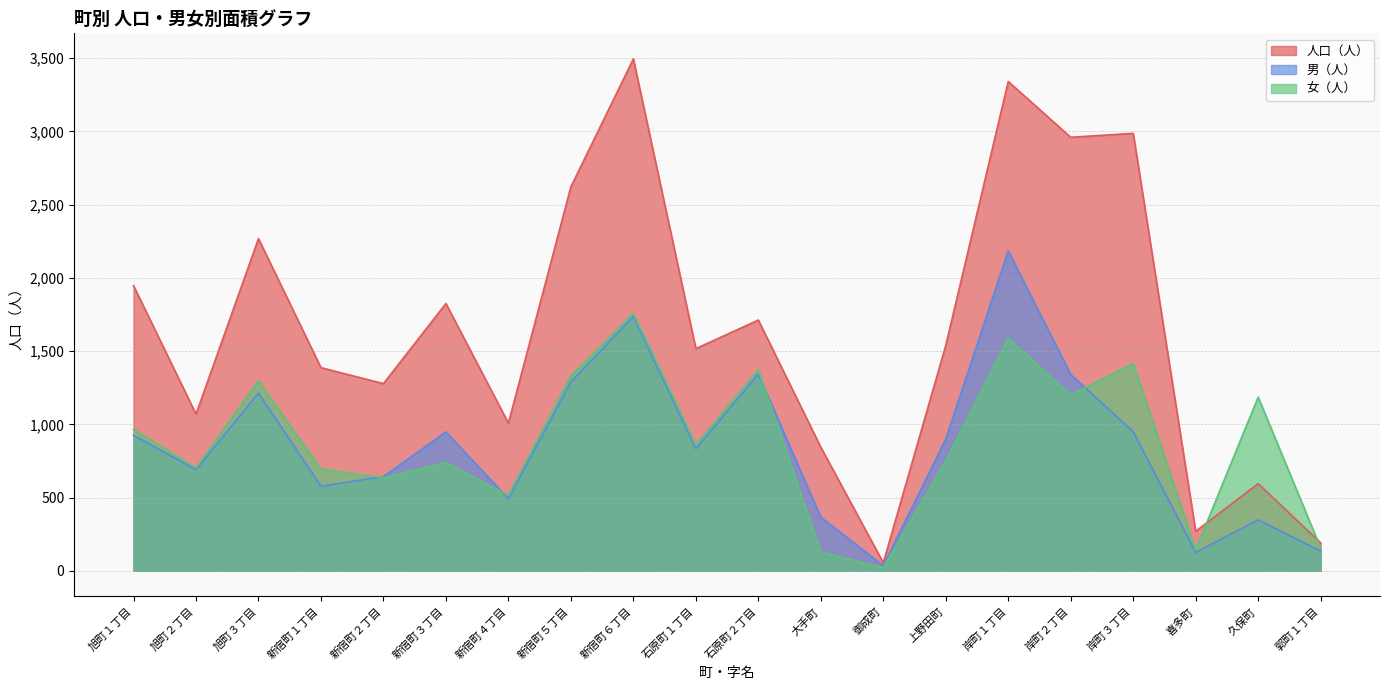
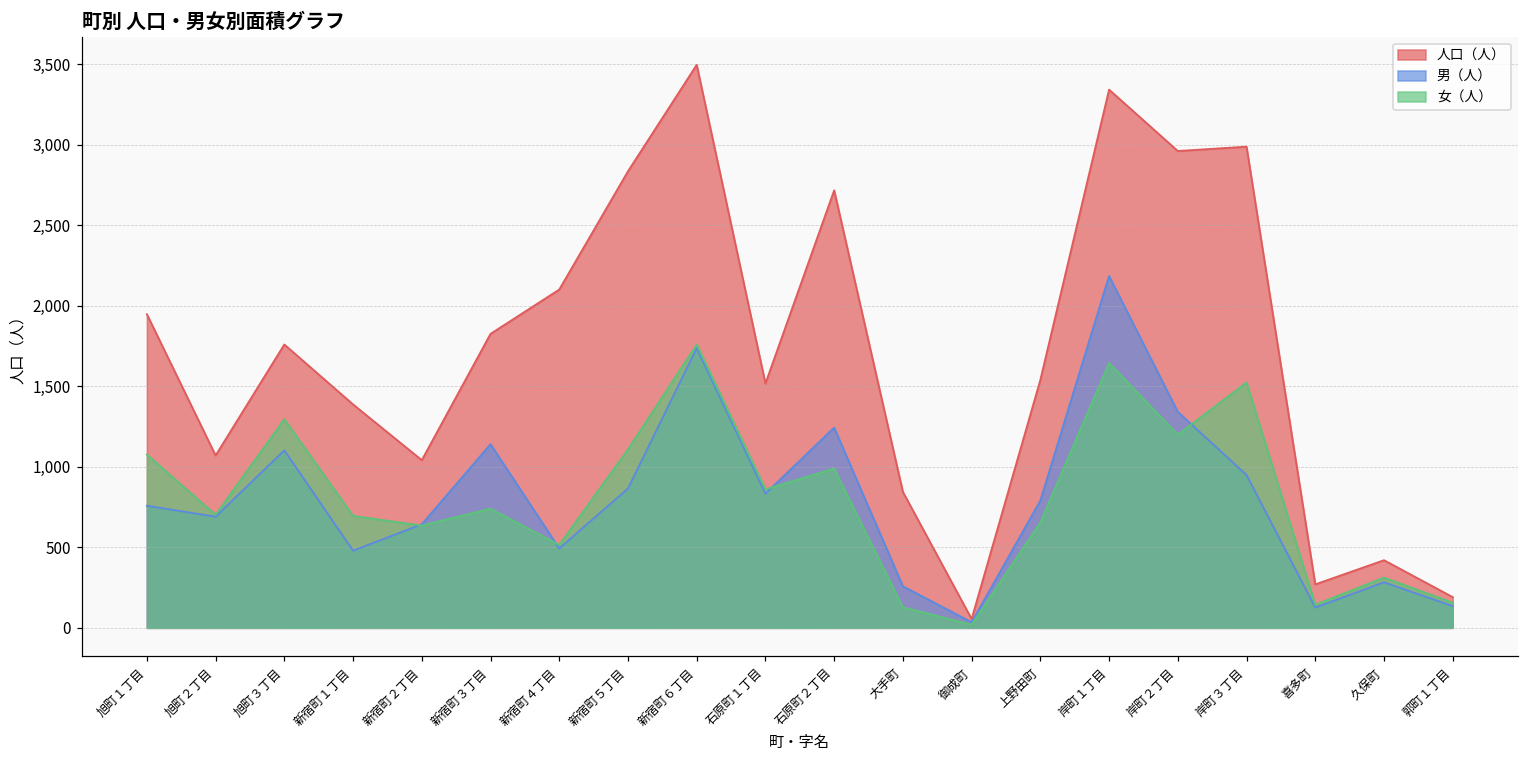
  {
    "人口（人）": {
      "旭町１丁目": "1,950",
      "旭町２丁目": "1,070",
-     "旭町３丁目": "2,270",
+     "旭町３丁目": "1,760",
      "新宿町１丁目": "1,390",
-     "新宿町２丁目": "1,280",
+     "新宿町２丁目": "1,040",
      "新宿町３丁目": "1,830",
-     "新宿町４丁目": "1,010",
-     "新宿町５丁目": "2,620",
+     "新宿町４丁目": "2,100",
+     "新宿町５丁目": "2,830",
      "新宿町６丁目": "3,500",
      "石原町１丁目": "1,520",
-     "石原町２丁目": "1,710",
+     "石原町２丁目": "2,720",
      "大手町": "840",
      "御成町": "60",
      "上野田町": "1,540",
      "岸町１丁目": "3,340",
      "岸町２丁目": "2,960",
      "岸町３丁目": "2,990",
      "喜多町": "270",
-     "久保町": "600",
+     "久保町": "420",
      "郭町１丁目": "190"
    },
    "男（人）": {
-     "旭町１丁目": "930",
-     "旭町３丁目": "1,210",
-     "新宿町１丁目": "580",
-     "新宿町３丁目": "950",
+     "旭町１丁目": "760",
+     "旭町３丁目": "1,100",
+     "新宿町１丁目": "480",
+     "新宿町３丁目": "1,140",
      "新宿町４丁目": "490",
-     "新宿町５丁目": "1,290",
+     "新宿町５丁目": "870",
      "新宿町６丁目": "1,740",
      "石原町１丁目": "830",
-     "石原町２丁目": "1,340",
-     "大手町": "370",
-     "上野田町": "900",
+     "石原町２丁目": "1,240",
+     "大手町": "260",
+     "上野田町": "790",
      "岸町１丁目": "2,180",
      "岸町２丁目": "1,340",
      "岸町３丁目": "950",
      "喜多町": "130",
-     "久保町": "350",
+     "久保町": "280",
      "郭町１丁目": "140"
    },
    "女（人）": {
-     "旭町１丁目": "970",
+     "旭町１丁目": "1,080",
      "旭町３丁目": "1,300",
      "新宿町１丁目": "700",
      "新宿町３丁目": "740",
      "新宿町４丁目": "520",
-     "新宿町５丁目": "1,330",
+     "新宿町５丁目": "1,110",
      "新宿町６丁目": "1,760",
      "石原町１丁目": "860",
-     "石原町２丁目": "1,370",
+     "石原町２丁目": "990",
      "大手町": "130",
-     "上野田町": "750",
-     "岸町１丁目": "1,590",
+     "上野田町": "660",
+     "岸町１丁目": "1,640",
      "岸町２丁目": "1,200",
-     "岸町３丁目": "1,420",
+     "岸町３丁目": "1,520",
      "喜多町": "140",
-     "久保町": "1,190",
+     "久保町": "310",
      "郭町１丁目": "160"
    }
  }
